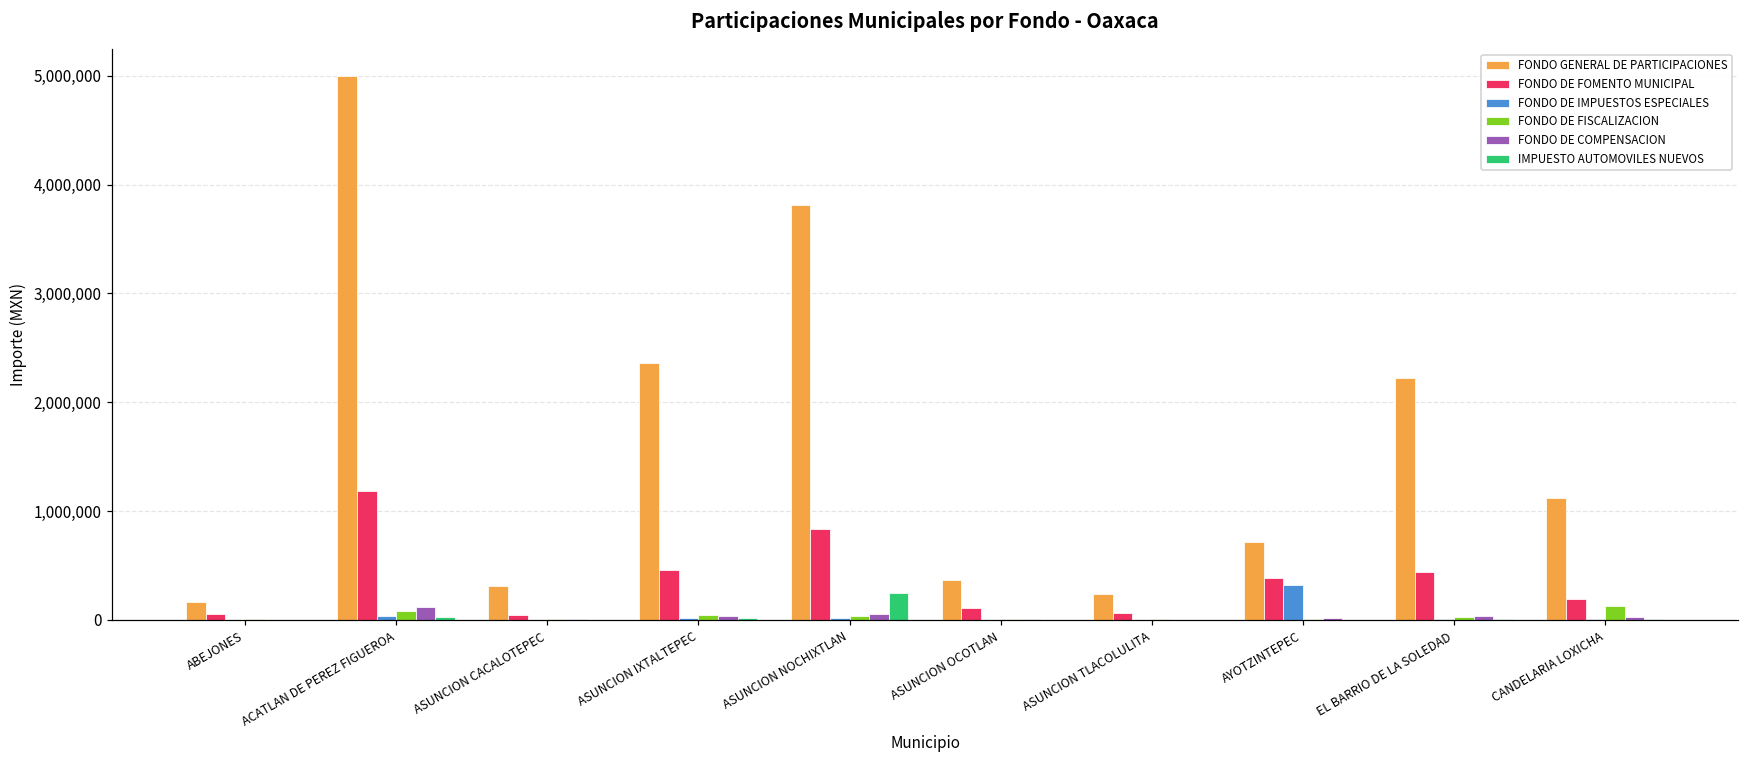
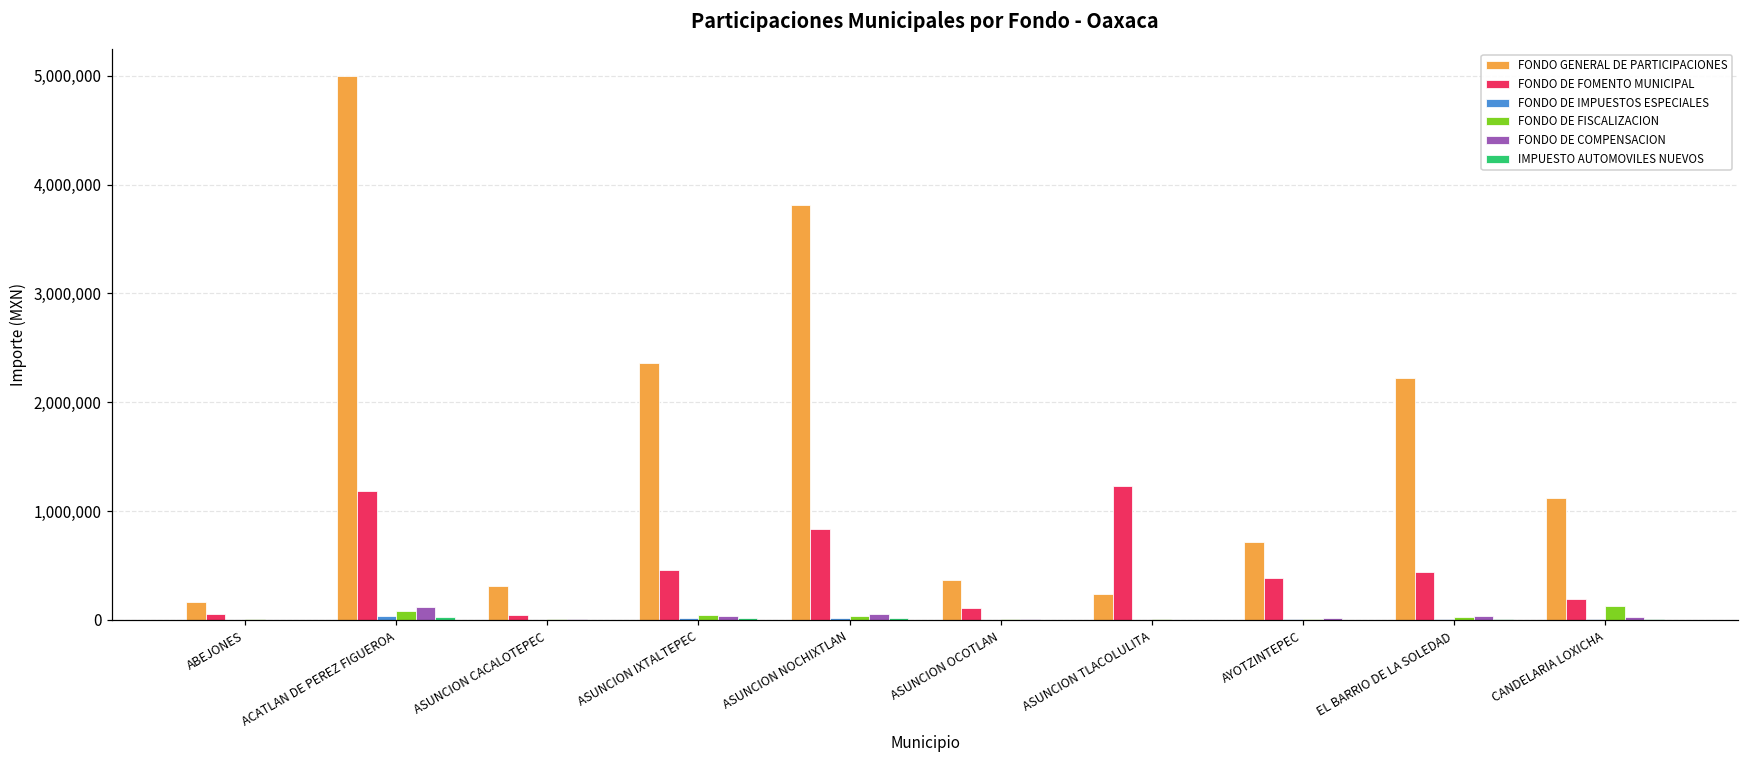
  {
    "FONDO GENERAL DE PARTICIPACIONES": {
      "ABEJONES": "200,000",
      "ACATLAN DE PEREZ FIGUEROA": "5,000,000",
      "ASUNCION CACALOTEPEC": "300,000",
      "ASUNCION IXTALTEPEC": "2,400,000",
      "ASUNCION NOCHIXTLAN": "3,800,000",
      "ASUNCION OCOTLAN": "400,000",
      "ASUNCION TLACOLULITA": "200,000",
      "AYOTZINTEPEC": "700,000",
      "EL BARRIO DE LA SOLEDAD": "2,200,000",
      "CANDELARIA LOXICHA": "1,100,000"
    },
    "FONDO DE FOMENTO MUNICIPAL": {
      "ABEJONES": "100,000",
      "ACATLAN DE PEREZ FIGUEROA": "1,200,000",
      "ASUNCION CACALOTEPEC": "0",
      "ASUNCION IXTALTEPEC": "500,000",
      "ASUNCION NOCHIXTLAN": "800,000",
      "ASUNCION OCOTLAN": "100,000",
-     "ASUNCION TLACOLULITA": "100,000",
+     "ASUNCION TLACOLULITA": "1,200,000",
      "AYOTZINTEPEC": "400,000",
      "EL BARRIO DE LA SOLEDAD": "400,000",
      "CANDELARIA LOXICHA": "200,000"
    },
    "FONDO DE IMPUESTOS ESPECIALES": {
      "ACATLAN DE PEREZ FIGUEROA": "0",
-     "AYOTZINTEPEC": "300,000"
+     "AYOTZINTEPEC": "0"
    },
    "FONDO DE FISCALIZACION": {
      "ACATLAN DE PEREZ FIGUEROA": "100,000",
      "ASUNCION IXTALTEPEC": "0",
      "ASUNCION NOCHIXTLAN": "0",
      "CANDELARIA LOXICHA": "100,000"
    },
    "FONDO DE COMPENSACION": {
      "ACATLAN DE PEREZ FIGUEROA": "100,000",
      "ASUNCION IXTALTEPEC": "0",
      "ASUNCION NOCHIXTLAN": "100,000",
      "EL BARRIO DE LA SOLEDAD": "0",
      "CANDELARIA LOXICHA": "0"
    },
    "IMPUESTO AUTOMOVILES NUEVOS": {
      "ACATLAN DE PEREZ FIGUEROA": "0",
-     "ASUNCION NOCHIXTLAN": "300,000"
+     "ASUNCION NOCHIXTLAN": "0"
    }
  }
